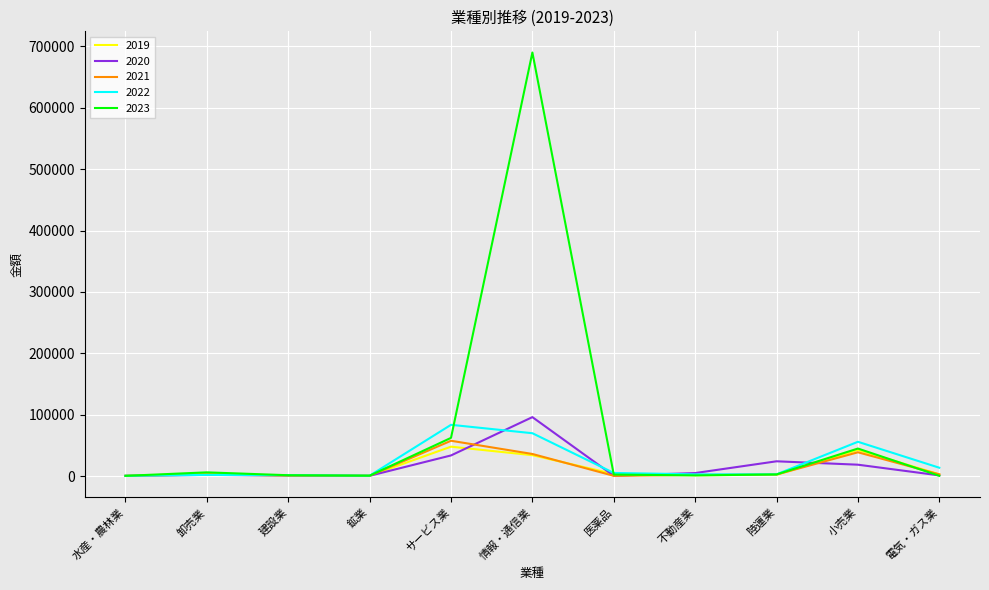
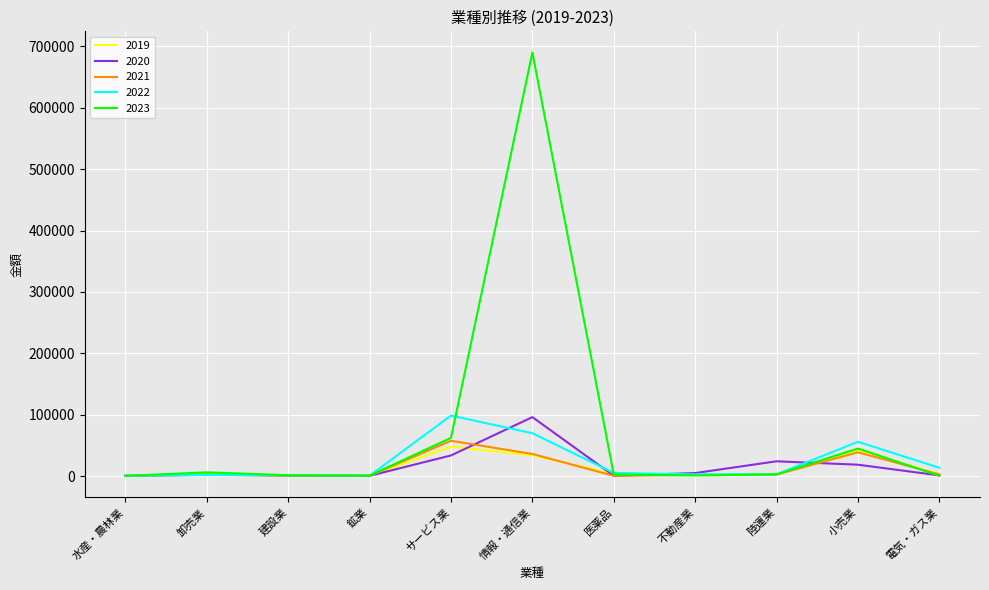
  {
    "2019": {
      "サービス業": 50000
    },
    "2020": {
      "サービス業": 30000,
      "情報・通信業": 100000,
      "陸運業": 20000,
      "小売業": 20000
    },
    "2021": {
      "サービス業": 60000
    },
    "2022": {
-     "サービス業": 80000,
+     "サービス業": 100000,
      "情報・通信業": 70000,
      "小売業": 60000,
      "電気・ガス業": 10000
    },
    "2023": {
      "サービス業": 60000,
      "情報・通信業": 690000
    }
  }
